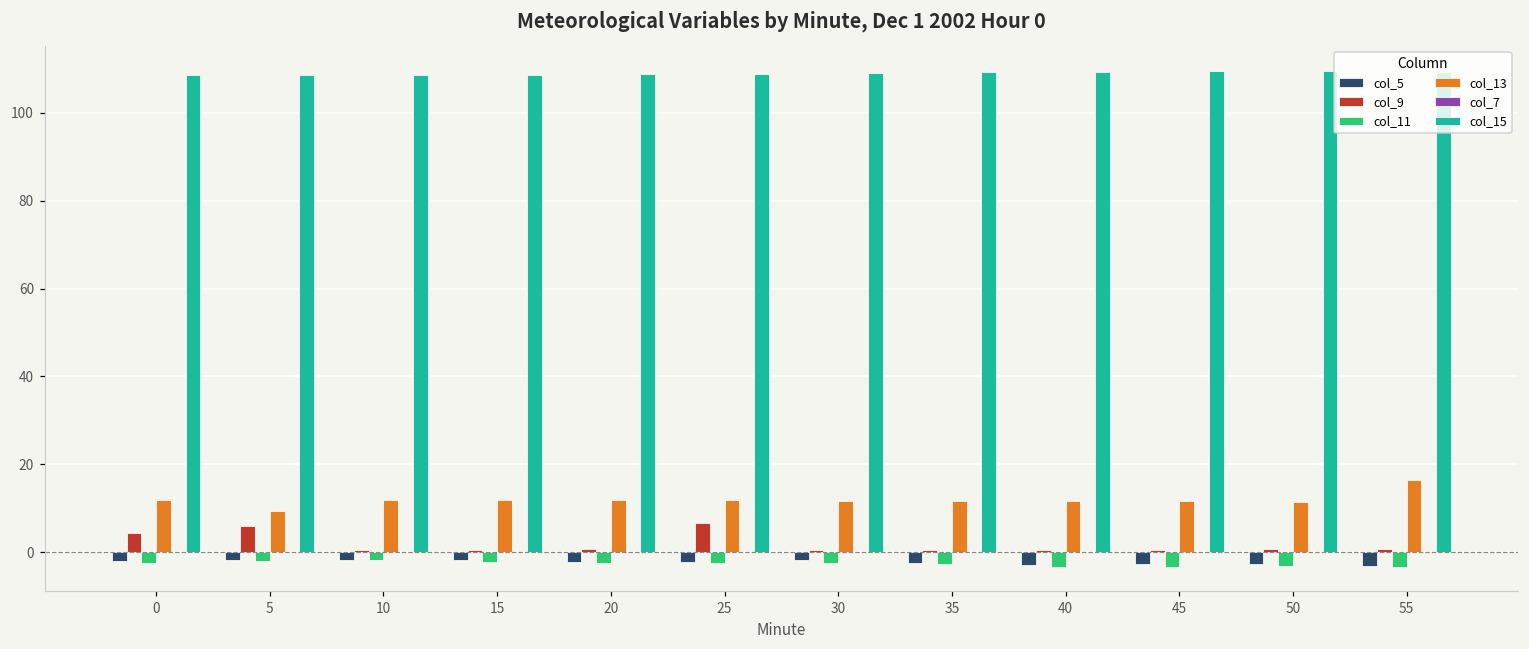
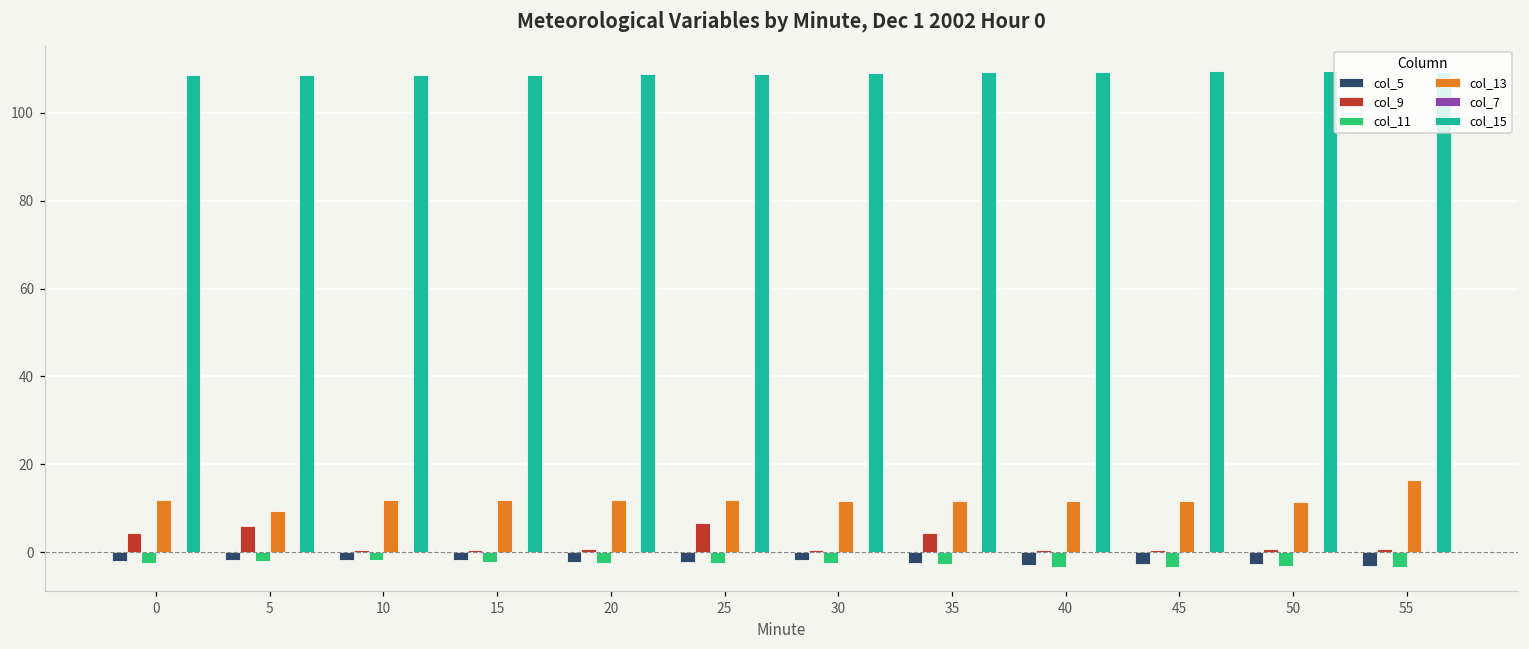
  {
    "col_5": {
      "0": -2,
      "5": -2,
      "10": -2,
      "15": -2,
      "20": -2,
      "25": -2,
      "30": -2,
      "35": -2,
      "40": -3,
      "45": -3,
      "50": -3,
      "55": -3
    },
    "col_9": {
      "0": 4,
      "5": 6,
      "25": 7,
-     "35": 1,
+     "35": 4,
      "55": 1
    },
    "col_13": {
      "0": 12,
      "5": 9,
      "10": 12,
      "15": 12,
      "20": 12,
      "25": 12,
      "30": 12,
      "35": 12,
      "40": 12,
      "45": 12,
      "50": 12,
      "55": 16
    },
    "col_7": {
      "0": 0,
      "5": 0,
      "10": 0,
      "15": 0,
      "20": 0,
      "25": 0,
      "30": 0,
      "35": 0,
      "40": 0,
      "45": 0,
      "50": 0,
      "55": 0
    }
  }
